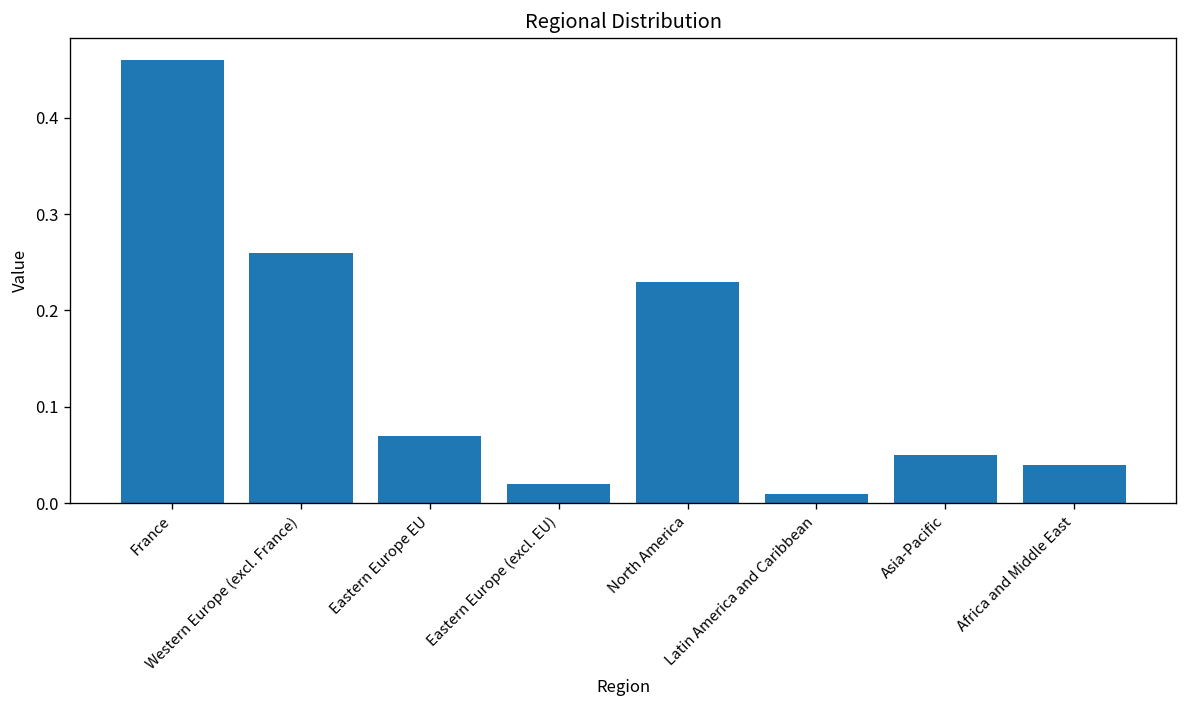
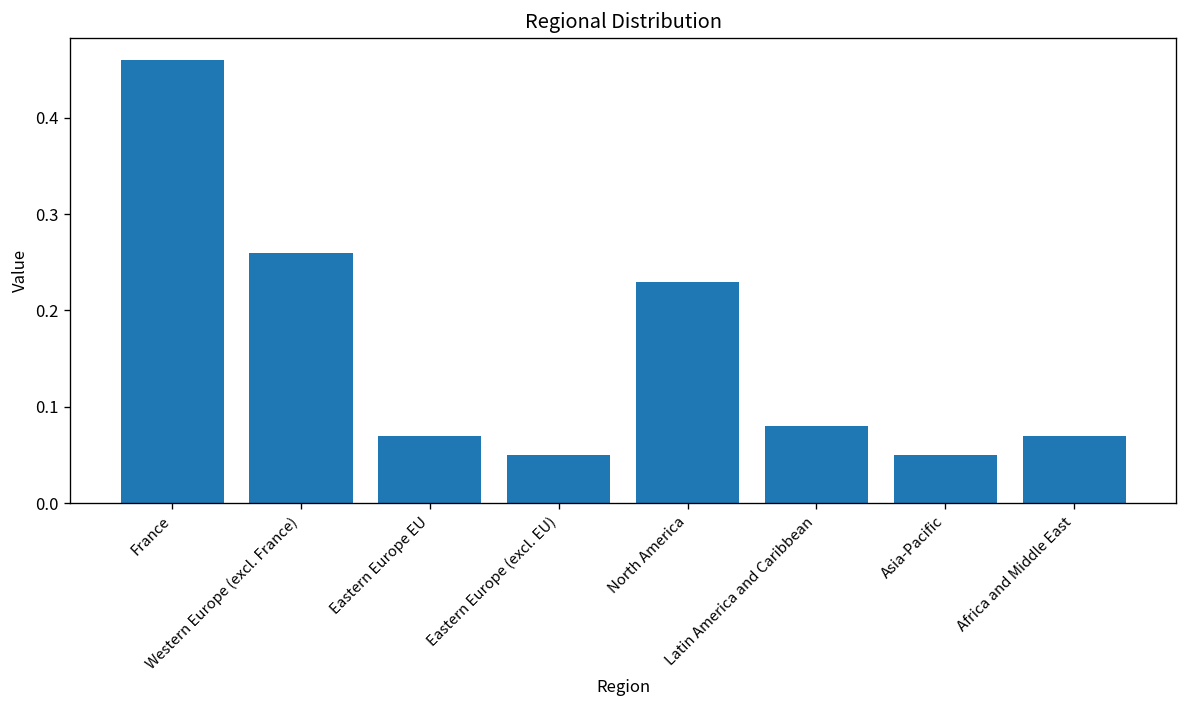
  {
    "France": 0.46,
    "Western Europe (excl. France)": 0.26,
    "Eastern Europe EU": 0.07,
-   "Eastern Europe (excl. EU)": 0.02,
+   "Eastern Europe (excl. EU)": 0.05,
    "North America": 0.23,
-   "Latin America and Caribbean": 0.01,
+   "Latin America and Caribbean": 0.08,
    "Asia-Pacific": 0.05,
-   "Africa and Middle East": 0.04
+   "Africa and Middle East": 0.07
  }
